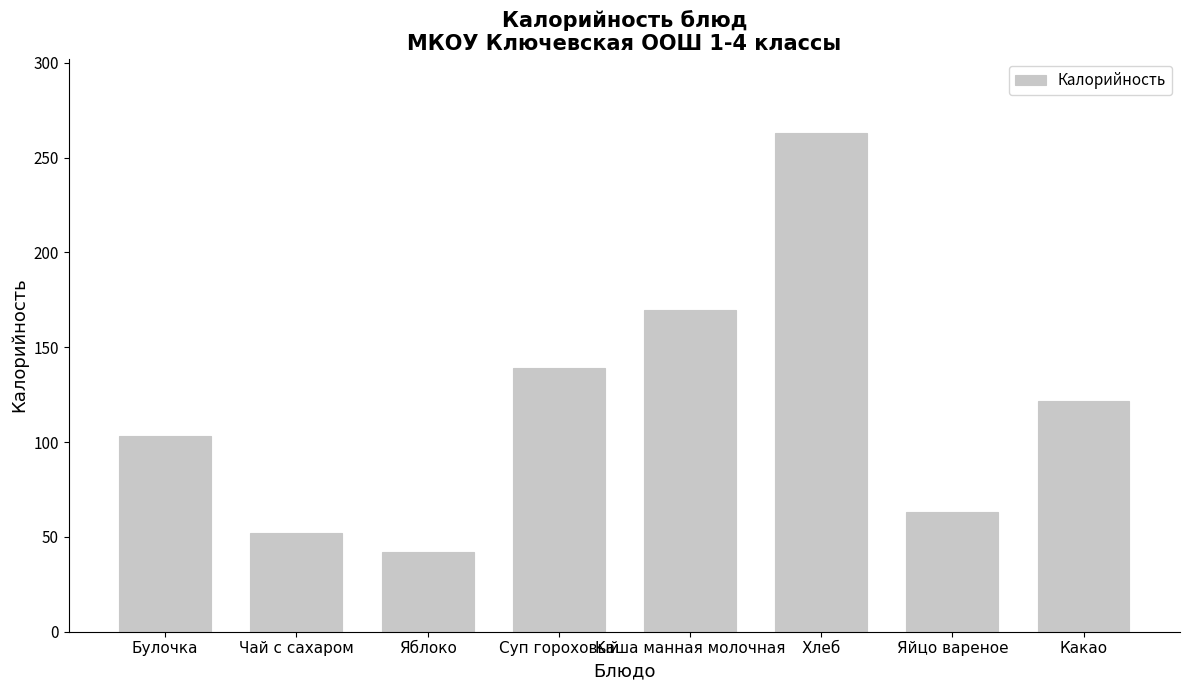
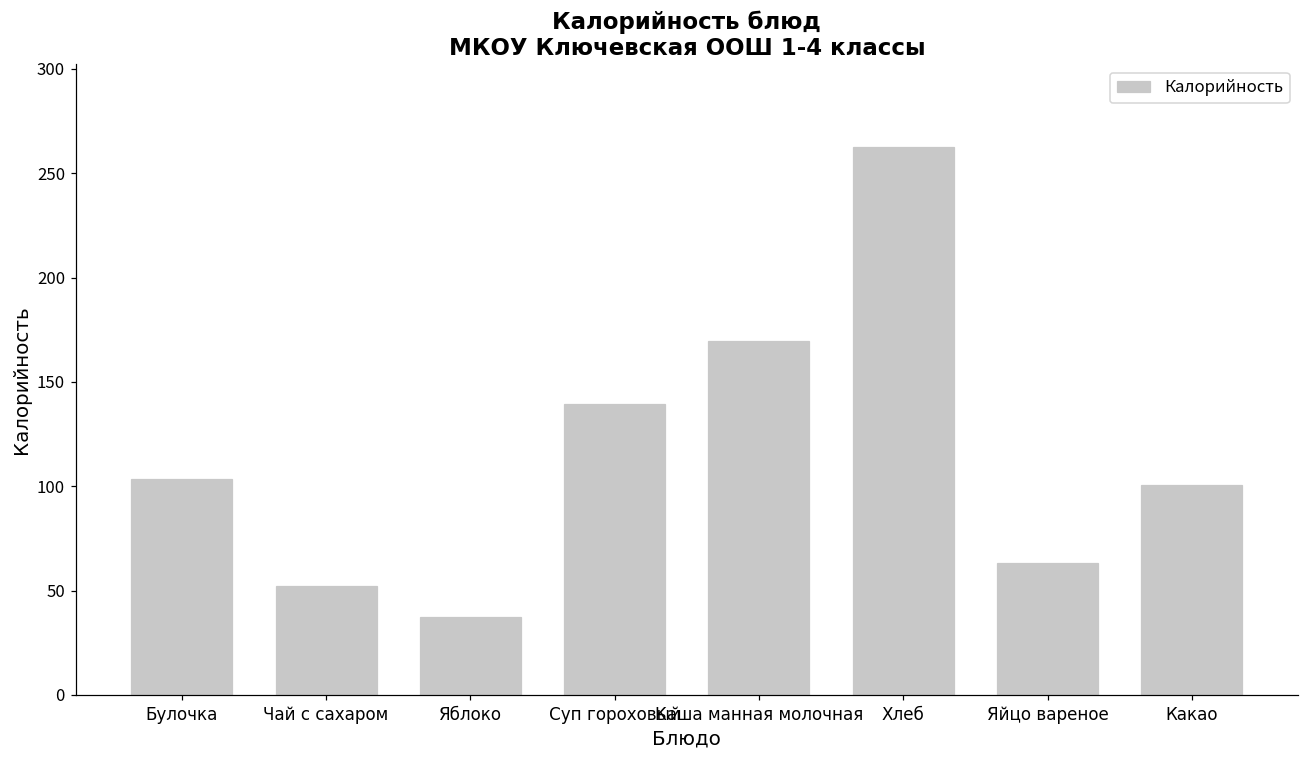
  {
    "Булочка": 103,
    "Чай с сахаром": 52,
-   "Яблоко": 42,
+   "Яблоко": 37,
    "Каша манная молочная": 170,
    "Хлеб": 263,
    "Яйцо вареное": 63,
-   "Какао": 122
+   "Какао": 100
  }
